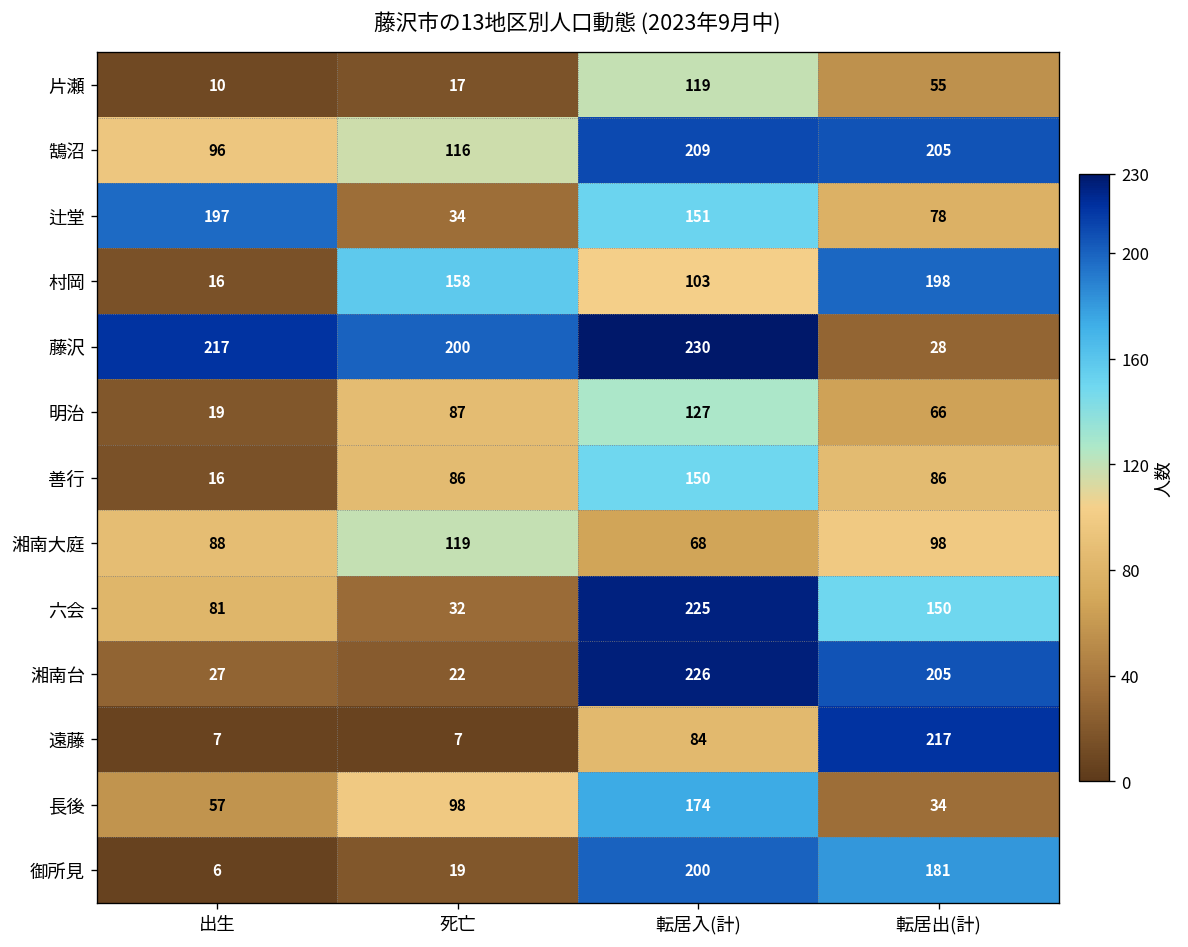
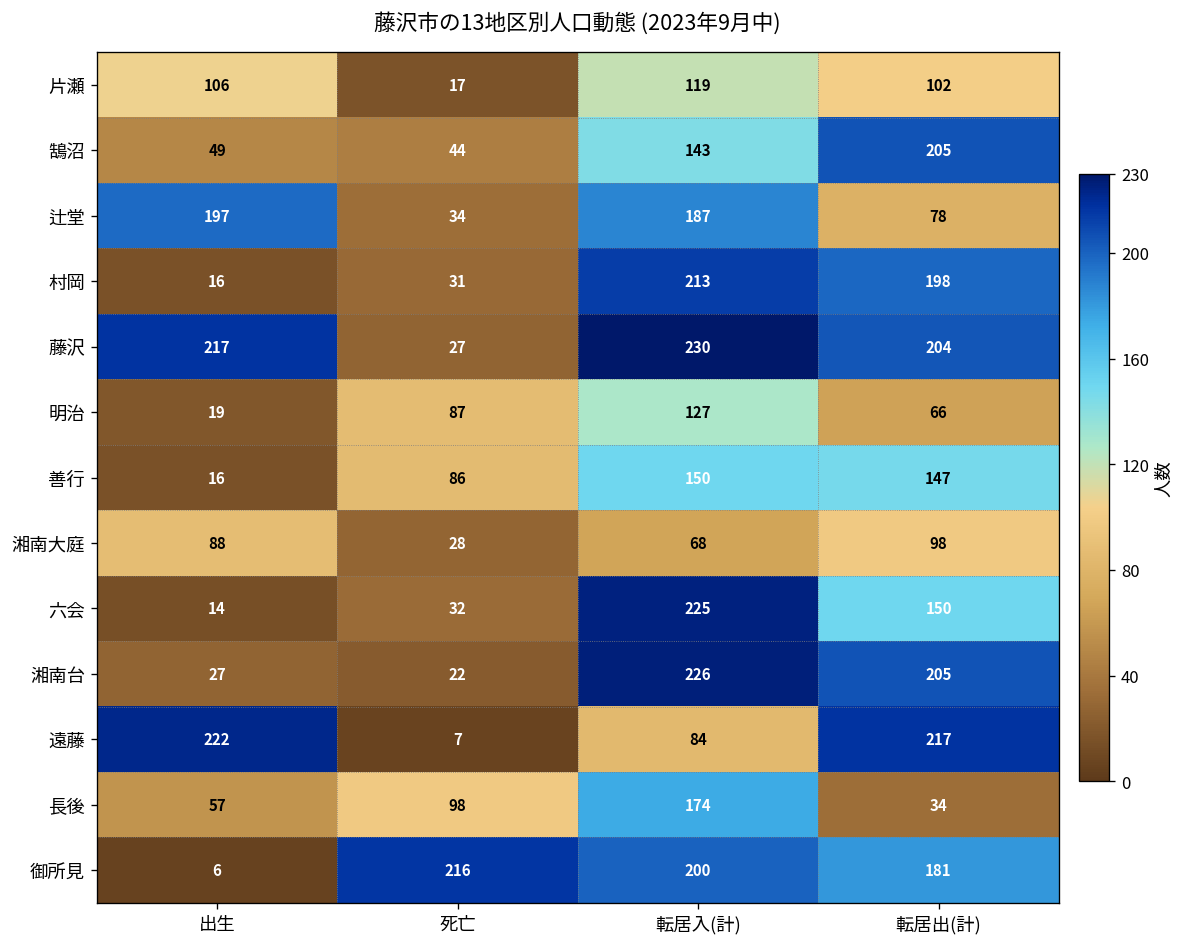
  {
    "片瀬": {
-     "出生": 10,
+     "出生": 106,
      "死亡": 17,
      "転居入(計)": 119,
-     "転居出(計)": 55
+     "転居出(計)": 102
    },
    "鵠沼": {
-     "出生": 96,
-     "死亡": 116,
-     "転居入(計)": 209,
+     "出生": 49,
+     "死亡": 44,
+     "転居入(計)": 143,
      "転居出(計)": 205
    },
    "辻堂": {
      "出生": 197,
      "死亡": 34,
-     "転居入(計)": 151,
+     "転居入(計)": 187,
      "転居出(計)": 78
    },
    "村岡": {
      "出生": 16,
-     "死亡": 158,
-     "転居入(計)": 103,
+     "死亡": 31,
+     "転居入(計)": 213,
      "転居出(計)": 198
    },
    "藤沢": {
      "出生": 217,
-     "死亡": 200,
+     "死亡": 27,
      "転居入(計)": 230,
-     "転居出(計)": 28
+     "転居出(計)": 204
    },
    "明治": {
      "出生": 19,
      "死亡": 87,
      "転居入(計)": 127,
      "転居出(計)": 66
    },
    "善行": {
      "出生": 16,
      "死亡": 86,
      "転居入(計)": 150,
-     "転居出(計)": 86
+     "転居出(計)": 147
    },
    "湘南大庭": {
      "出生": 88,
-     "死亡": 119,
+     "死亡": 28,
      "転居入(計)": 68,
      "転居出(計)": 98
    },
    "六会": {
-     "出生": 81,
+     "出生": 14,
      "死亡": 32,
      "転居入(計)": 225,
      "転居出(計)": 150
    },
    "湘南台": {
      "出生": 27,
      "死亡": 22,
      "転居入(計)": 226,
      "転居出(計)": 205
    },
    "遠藤": {
-     "出生": 7,
+     "出生": 222,
      "死亡": 7,
      "転居入(計)": 84,
      "転居出(計)": 217
    },
    "長後": {
      "出生": 57,
      "死亡": 98,
      "転居入(計)": 174,
      "転居出(計)": 34
    },
    "御所見": {
      "出生": 6,
-     "死亡": 19,
+     "死亡": 216,
      "転居入(計)": 200,
      "転居出(計)": 181
    }
  }
